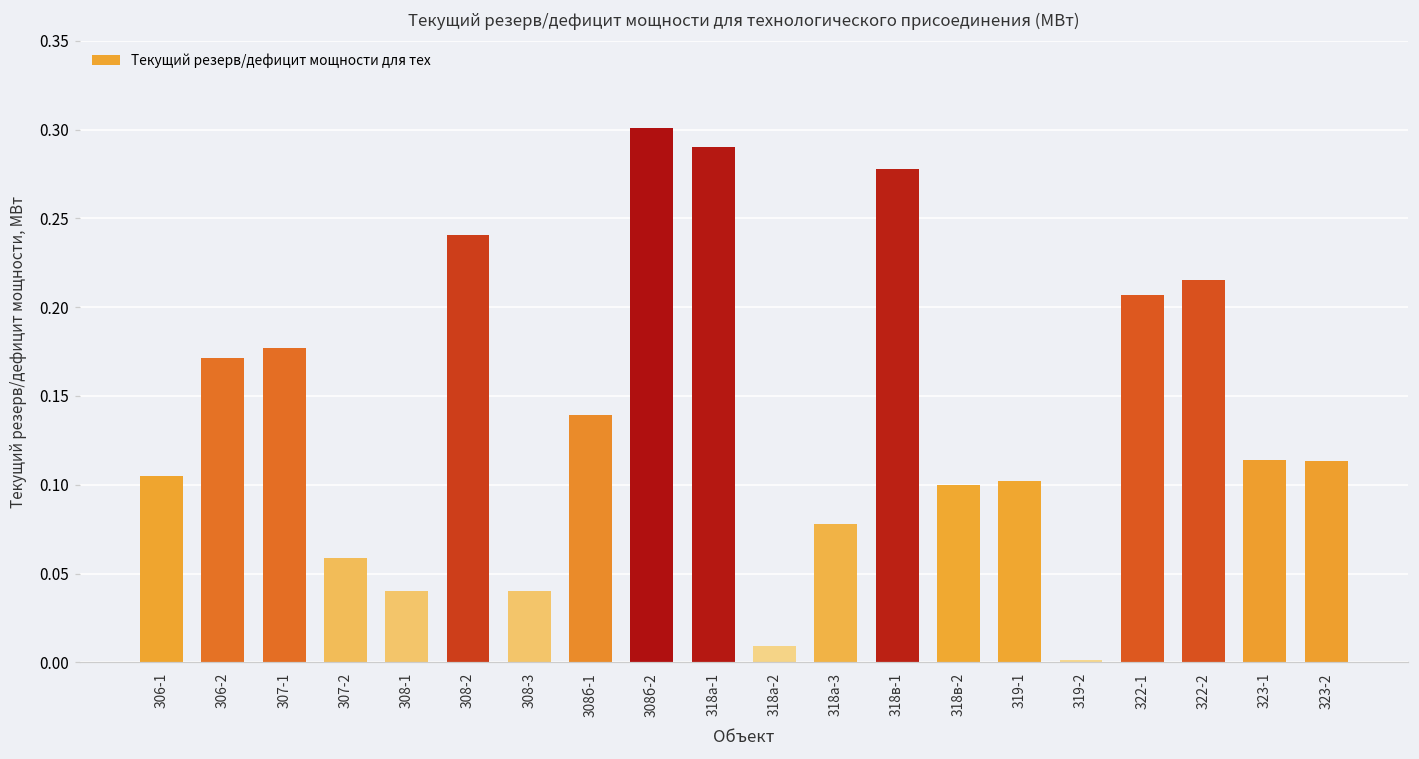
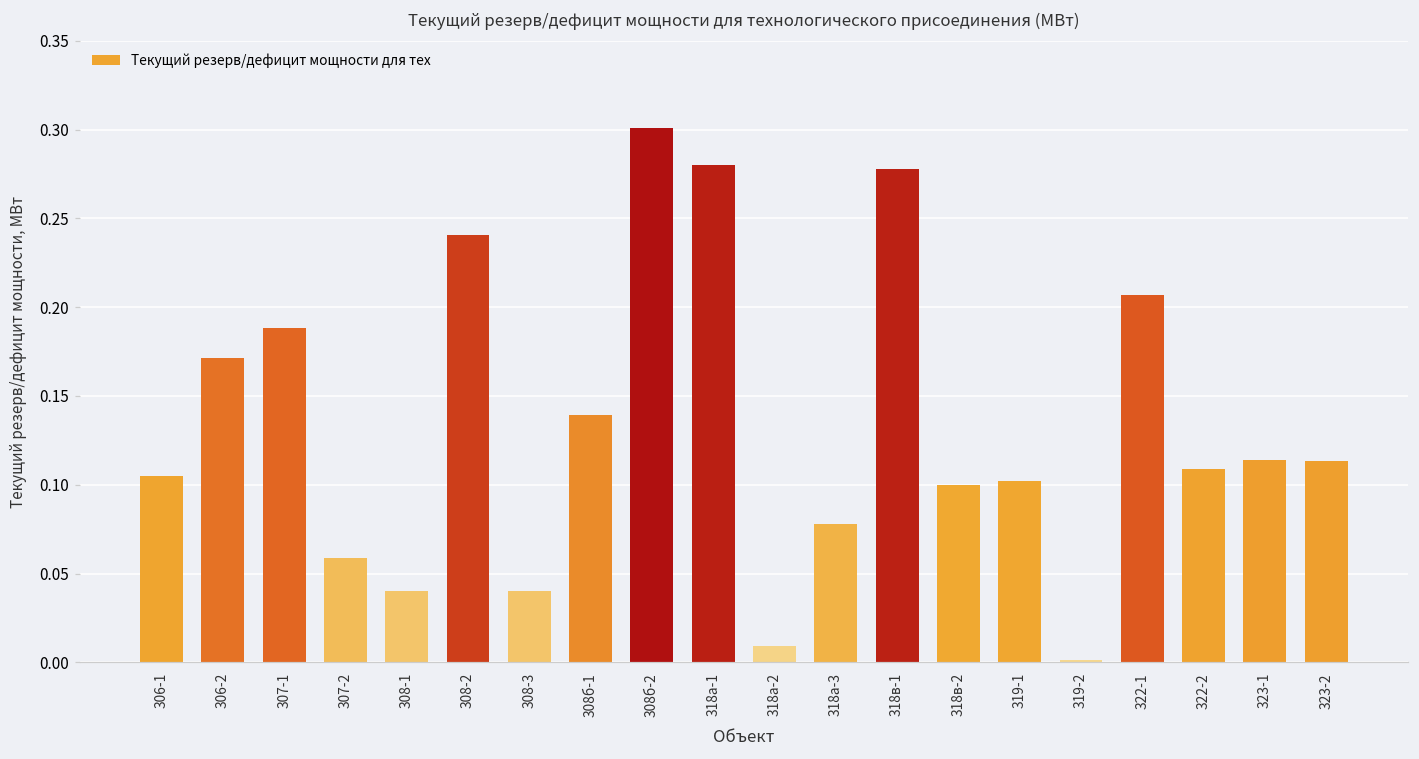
  {
    "306-1": 0.105,
    "306-2": 0.172,
-   "307-1": 0.177,
+   "307-1": 0.188,
    "307-2": 0.059,
    "308-1": 0.040,
    "308-2": 0.241,
    "308-3": 0.040,
    "308б-1": 0.139,
    "308б-2": 0.301,
-   "318а-1": 0.29,
+   "318а-1": 0.28,
    "318а-2": 0.010,
    "318а-3": 0.078,
    "318в-1": 0.278,
    "318в-2": 0.100,
    "319-1": 0.102,
    "322-1": 0.207,
-   "322-2": 0.215,
+   "322-2": 0.109,
    "323-1": 0.114,
    "323-2": 0.113
  }
